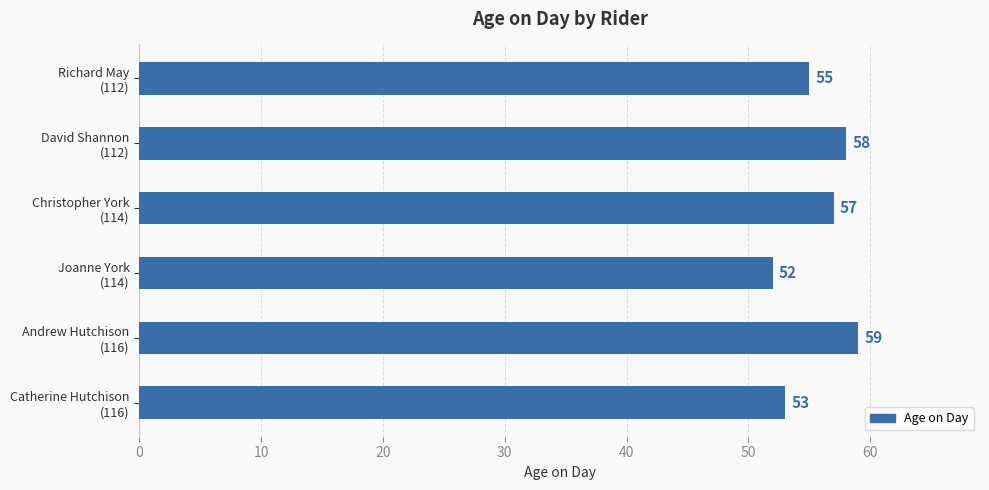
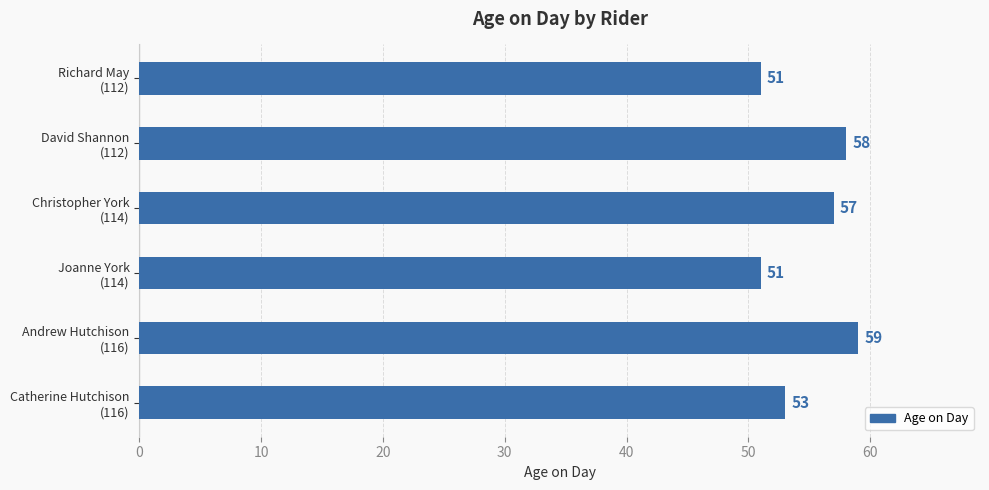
  {
-   "Richard May (112)": 55,
+   "Richard May (112)": 51,
    "David Shannon (112)": 58,
    "Christopher York (114)": 57,
-   "Joanne York (114)": 52,
+   "Joanne York (114)": 51,
    "Andrew Hutchison (116)": 59,
    "Catherine Hutchison (116)": 53
  }
